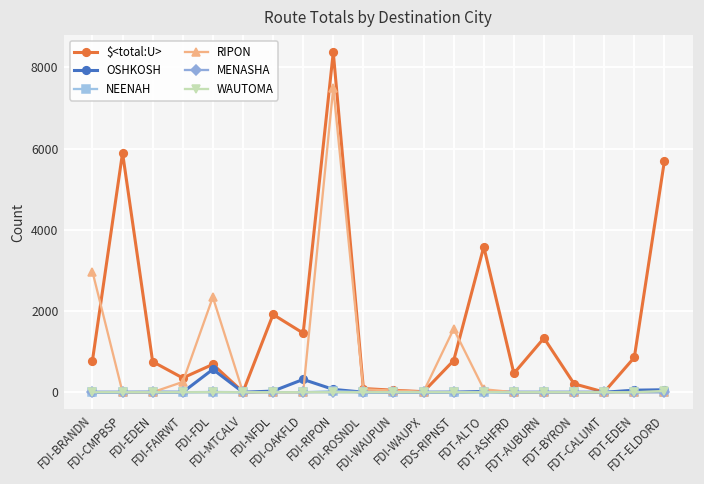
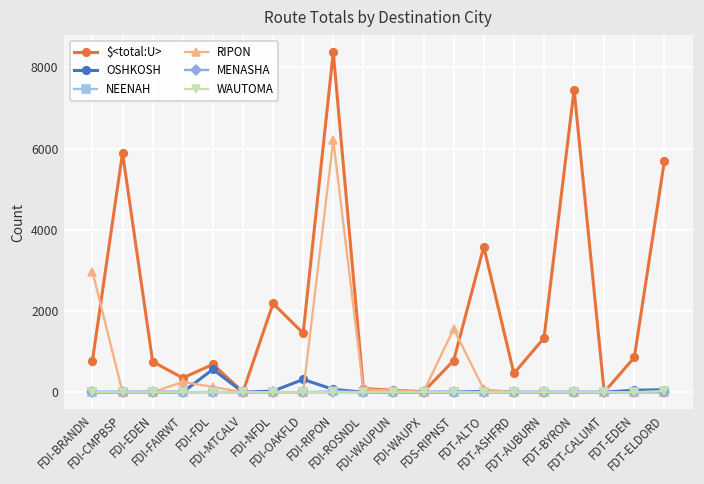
  {
    "$<total:U>": {
      "FDI-BRANDN": 800,
      "FDI-CMPBSP": 5900,
      "FDI-EDEN": 800,
      "FDI-FAIRWT": 400,
      "FDI-FDL": 700,
-     "FDI-NFDL": 1900,
+     "FDI-NFDL": 2200,
      "FDI-OAKFLD": 1500,
      "FDI-RIPON": 8400,
      "FDS-RIPNST": 800,
      "FDT-ALTO": 3600,
      "FDT-ASHFRD": 500,
      "FDT-AUBURN": 1300,
-     "FDT-BYRON": 200,
+     "FDT-BYRON": 7500,
      "FDT-EDEN": 900,
      "FDT-ELDORD": 5700
    },
    "OSHKOSH": {
      "FDI-FDL": 600,
      "FDI-OAKFLD": 300
    },
    "RIPON": {
      "FDI-BRANDN": 3000,
      "FDI-FAIRWT": 300,
-     "FDI-FDL": 2300,
-     "FDI-RIPON": 7500,
+     "FDI-FDL": 100,
+     "FDI-RIPON": 6200,
      "FDS-RIPNST": 1600
    }
  }
